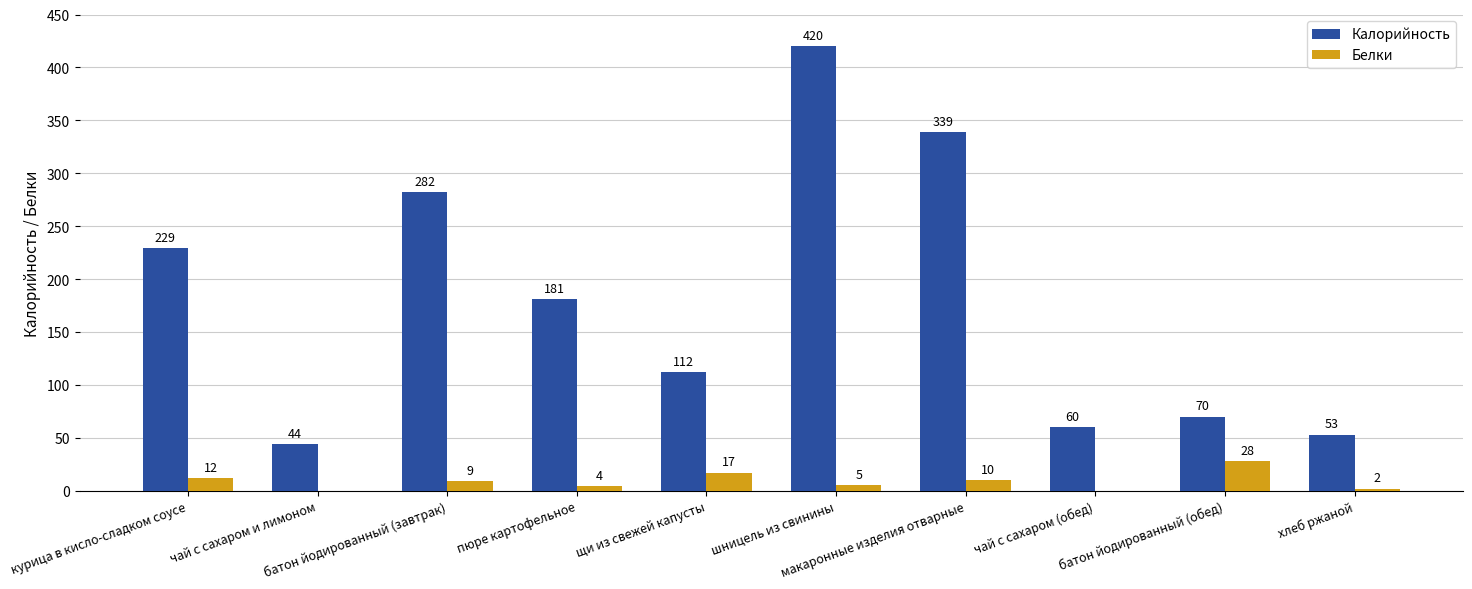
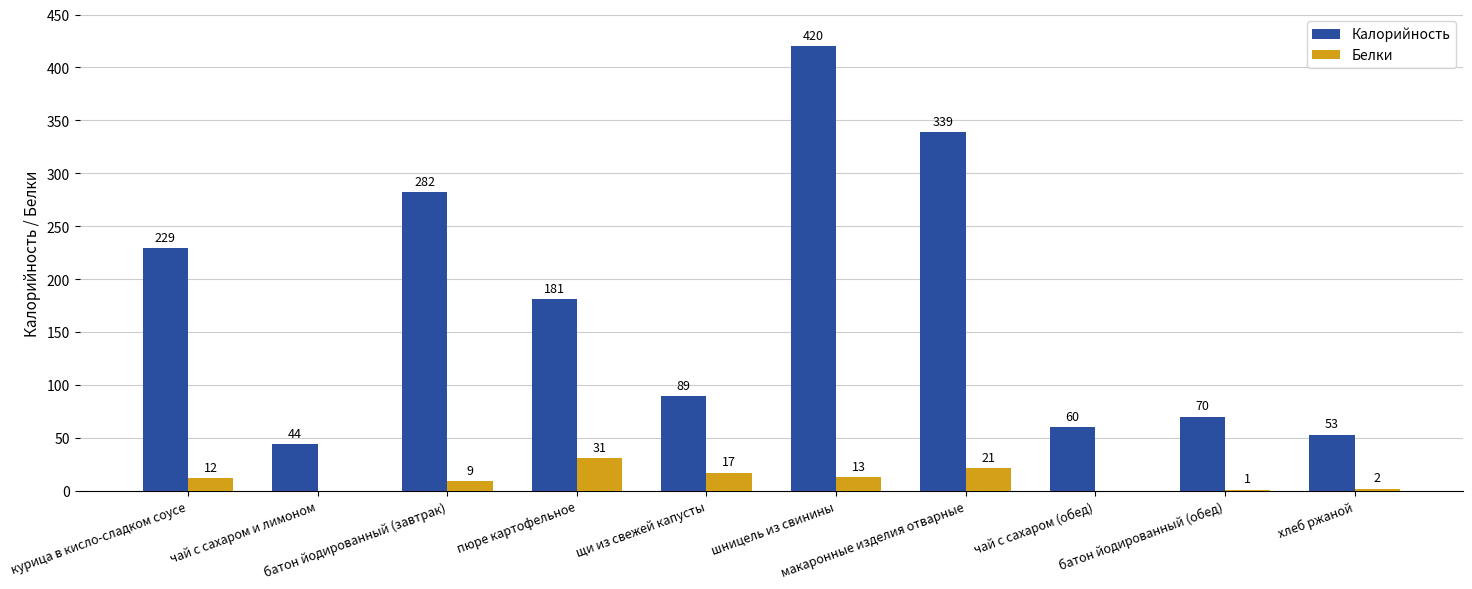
  {
    "Калорийность": {
      "курица в кисло-сладком соусе": 229,
      "чай с сахаром и лимоном": 44,
      "батон йодированный (завтрак)": 282,
      "пюре картофельное": 181,
-     "щи из свежей капусты": 112,
+     "щи из свежей капусты": 89,
      "шницель из свинины": 420,
      "макаронные изделия отварные": 339,
      "чай с сахаром (обед)": 60,
      "батон йодированный (обед)": 70,
      "хлеб ржаной": 53
    },
    "Белки": {
      "курица в кисло-сладком соусе": 12,
      "батон йодированный (завтрак)": 9,
-     "пюре картофельное": 4,
+     "пюре картофельное": 31,
      "щи из свежей капусты": 17,
-     "шницель из свинины": 5,
-     "макаронные изделия отварные": 10,
-     "батон йодированный (обед)": 28,
+     "шницель из свинины": 13,
+     "макаронные изделия отварные": 21,
+     "батон йодированный (обед)": 1,
      "хлеб ржаной": 2
    }
  }
